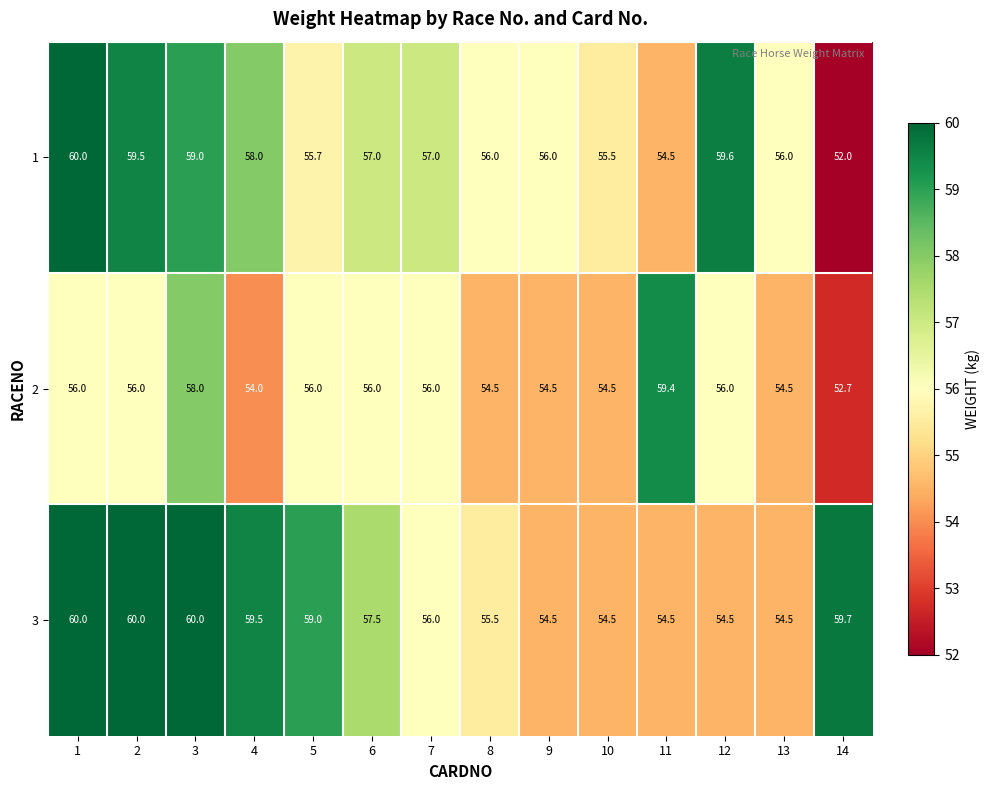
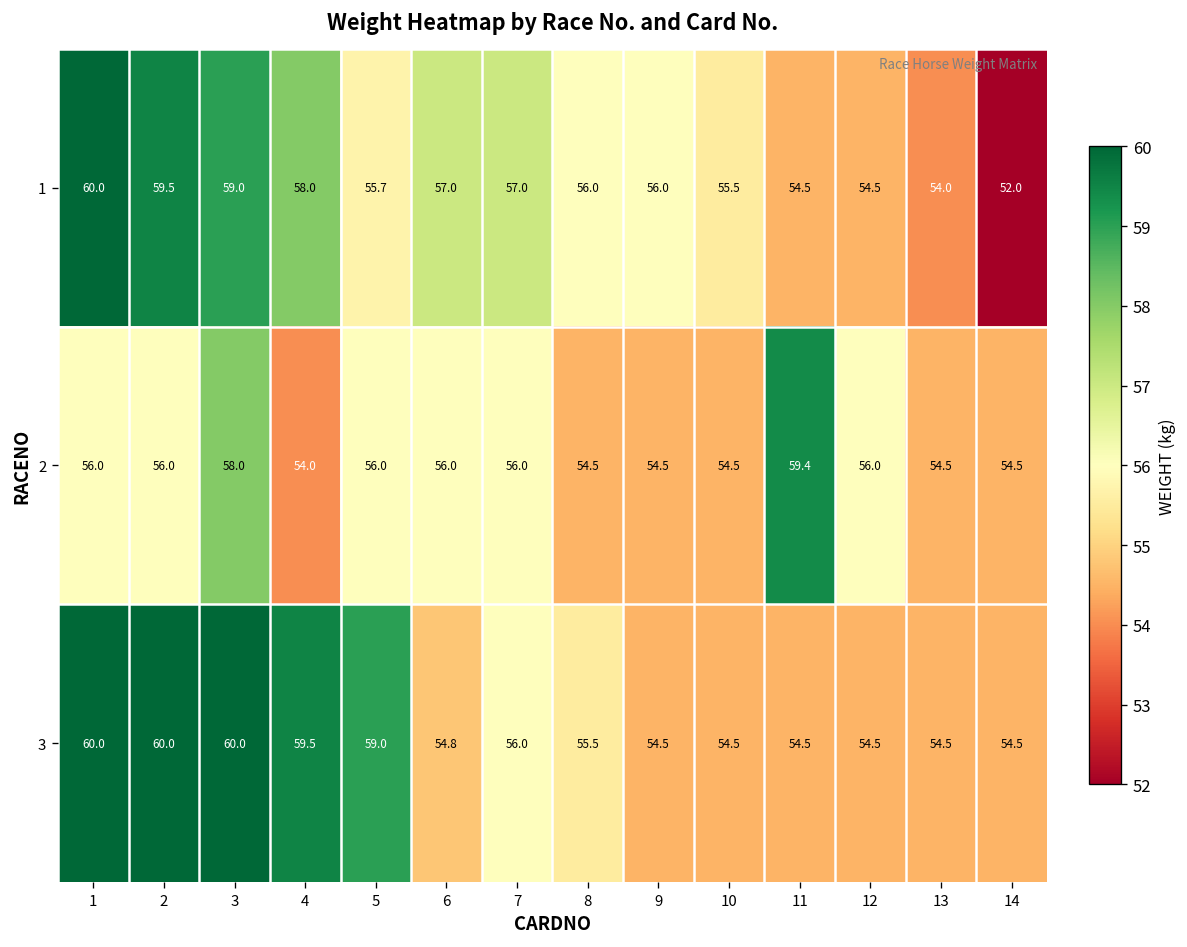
  {
    "1": {
      "1": 60.0,
      "2": 59.5,
      "3": 59.0,
      "4": 58.0,
      "5": 55.7,
      "6": 57.0,
      "7": 57.0,
      "8": 56.0,
      "9": 56.0,
      "10": 55.5,
      "11": 54.5,
-     "12": 59.6,
-     "13": 56.0,
+     "12": 54.5,
+     "13": 54.0,
      "14": 52.0
    },
    "2": {
      "1": 56.0,
      "2": 56.0,
      "3": 58.0,
      "4": 54.0,
      "5": 56.0,
      "6": 56.0,
      "7": 56.0,
      "8": 54.5,
      "9": 54.5,
      "10": 54.5,
      "11": 59.4,
      "12": 56.0,
      "13": 54.5,
-     "14": 52.7
+     "14": 54.5
    },
    "3": {
      "1": 60.0,
      "2": 60.0,
      "3": 60.0,
      "4": 59.5,
      "5": 59.0,
-     "6": 57.5,
+     "6": 54.8,
      "7": 56.0,
      "8": 55.5,
      "9": 54.5,
      "10": 54.5,
      "11": 54.5,
      "12": 54.5,
      "13": 54.5,
-     "14": 59.7
+     "14": 54.5
    }
  }
